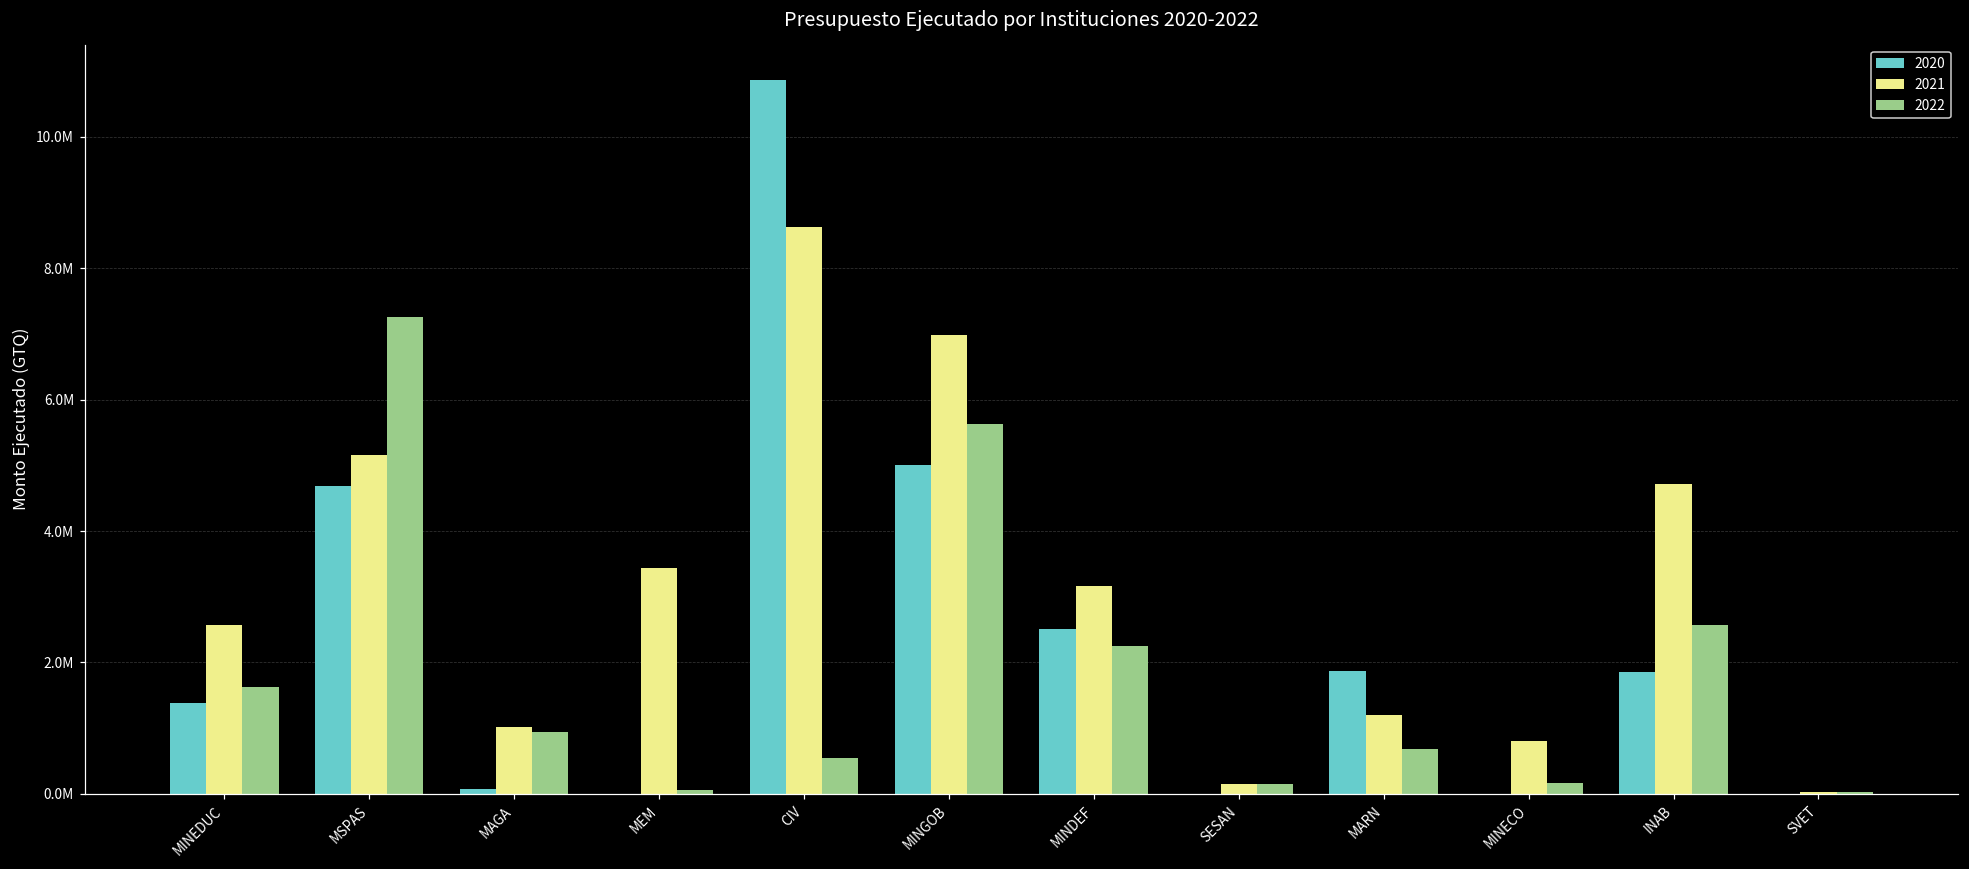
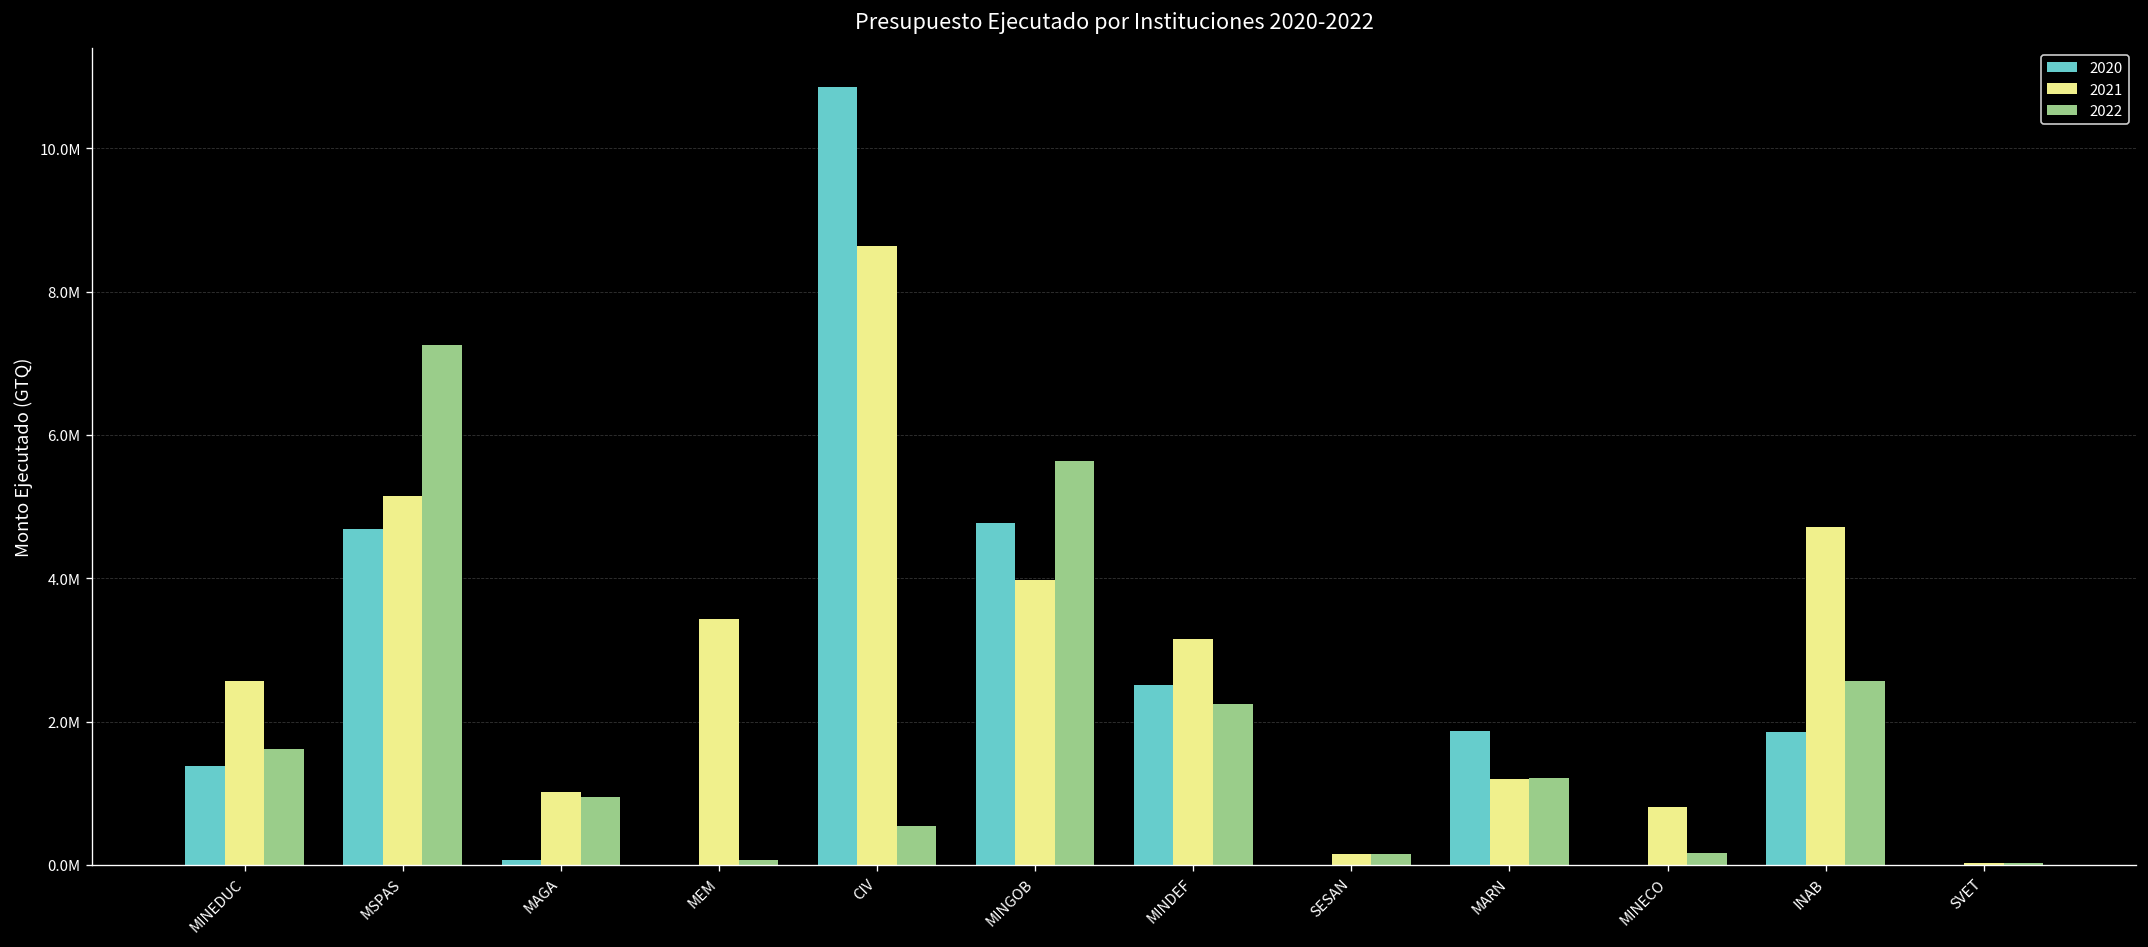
  {
    "2020": {
      "MINEDUC": 1400000,
      "MSPAS": 4700000,
      "MAGA": 100000,
      "MEM": 0,
      "CIV": 10900000,
-     "MINGOB": 5000000,
+     "MINGOB": 4800000,
      "MINDEF": 2500000,
      "SESAN": 0,
      "MARN": 1900000,
      "MINECO": 0,
      "INAB": 1900000,
      "SVET": 0
    },
    "2021": {
      "MINEDUC": 2600000,
      "MSPAS": 5200000,
      "MAGA": 1000000,
      "MEM": 3400000,
      "CIV": 8600000,
-     "MINGOB": 7000000,
+     "MINGOB": 4000000,
      "MINDEF": 3200000,
      "SESAN": 100000,
      "MARN": 1200000,
      "MINECO": 800000,
      "INAB": 4700000
    },
    "2022": {
      "MINEDUC": 1600000,
      "MSPAS": 7300000,
      "MAGA": 900000,
      "MEM": 100000,
      "CIV": 500000,
      "MINGOB": 5600000,
      "MINDEF": 2200000,
      "SESAN": 100000,
-     "MARN": 700000,
+     "MARN": 1200000,
      "MINECO": 200000,
      "INAB": 2600000
    }
  }
